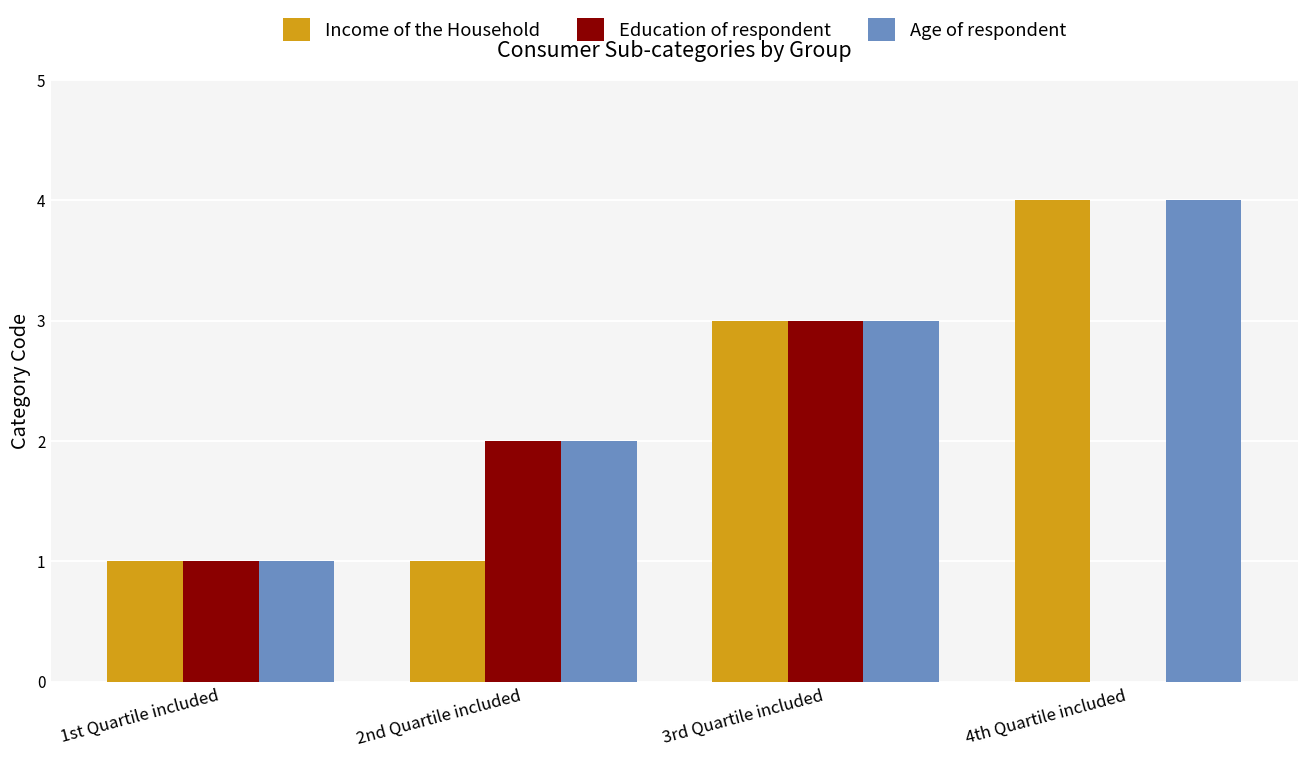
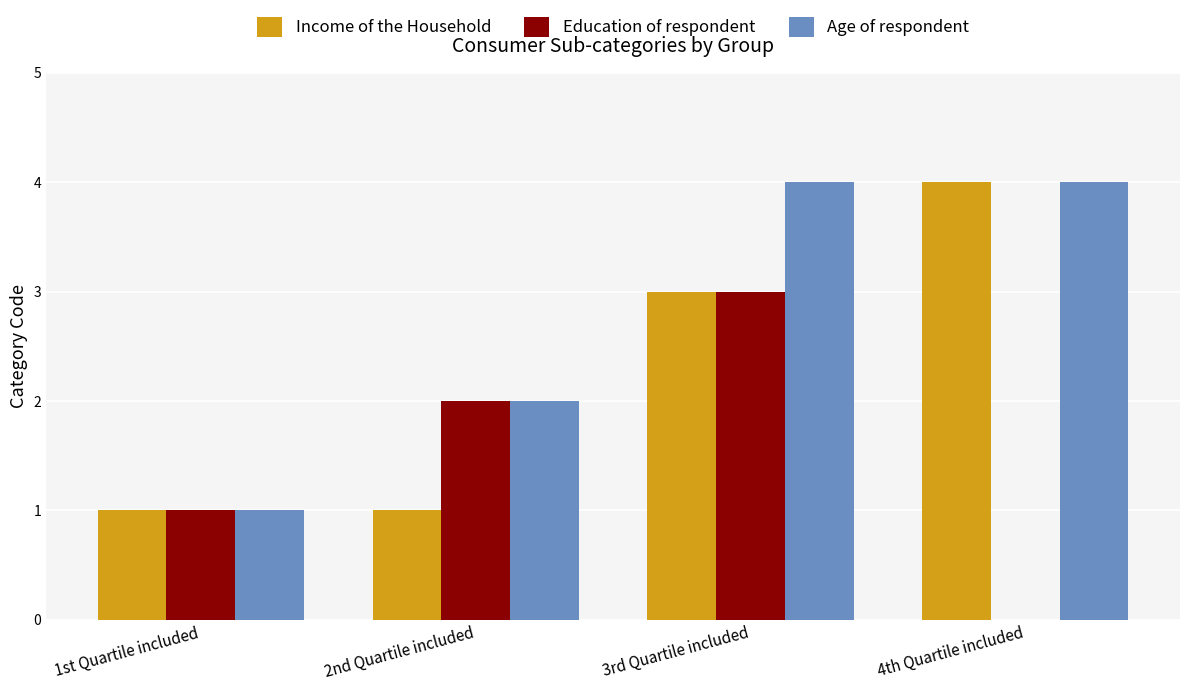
  {
    "Income of the Household": {
      "1st Quartile included": 1,
      "2nd Quartile included": 1,
      "3rd Quartile included": 3,
      "4th Quartile included": 4
    },
    "Education of respondent": {
      "1st Quartile included": 1,
      "2nd Quartile included": 2,
      "3rd Quartile included": 3,
      "4th Quartile included": 0
    },
    "Age of respondent": {
      "1st Quartile included": 1,
      "2nd Quartile included": 2,
-     "3rd Quartile included": 3,
+     "3rd Quartile included": 4,
      "4th Quartile included": 4
    }
  }
